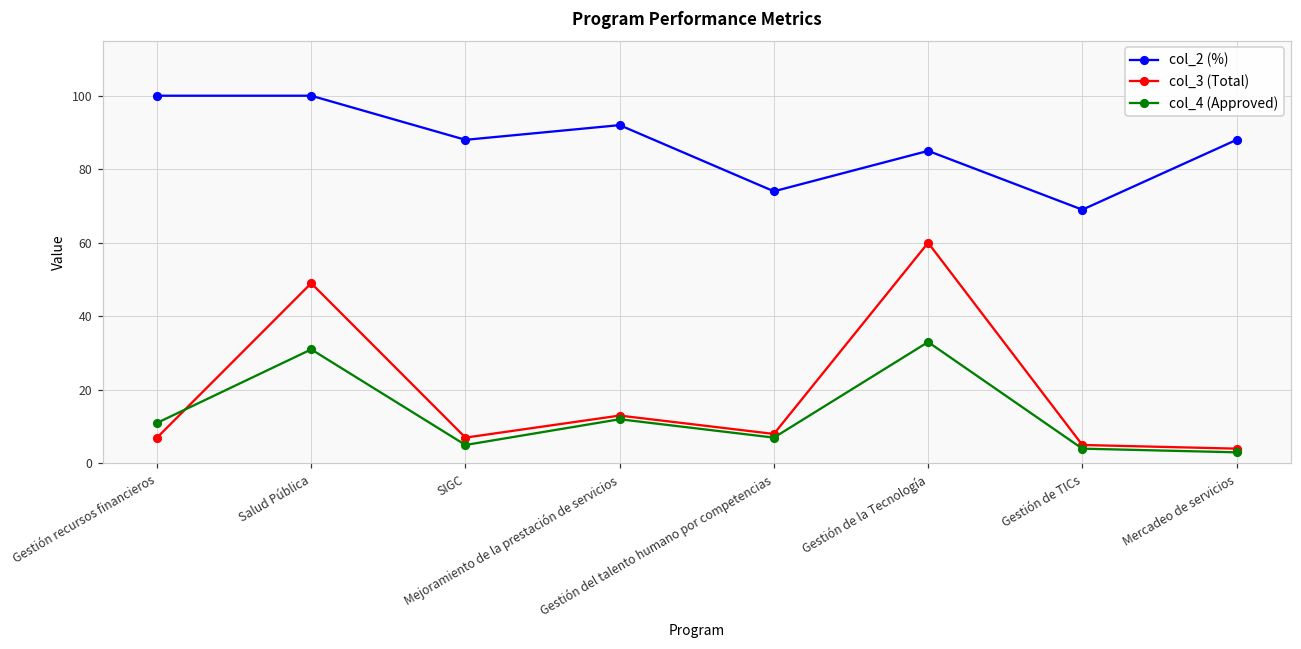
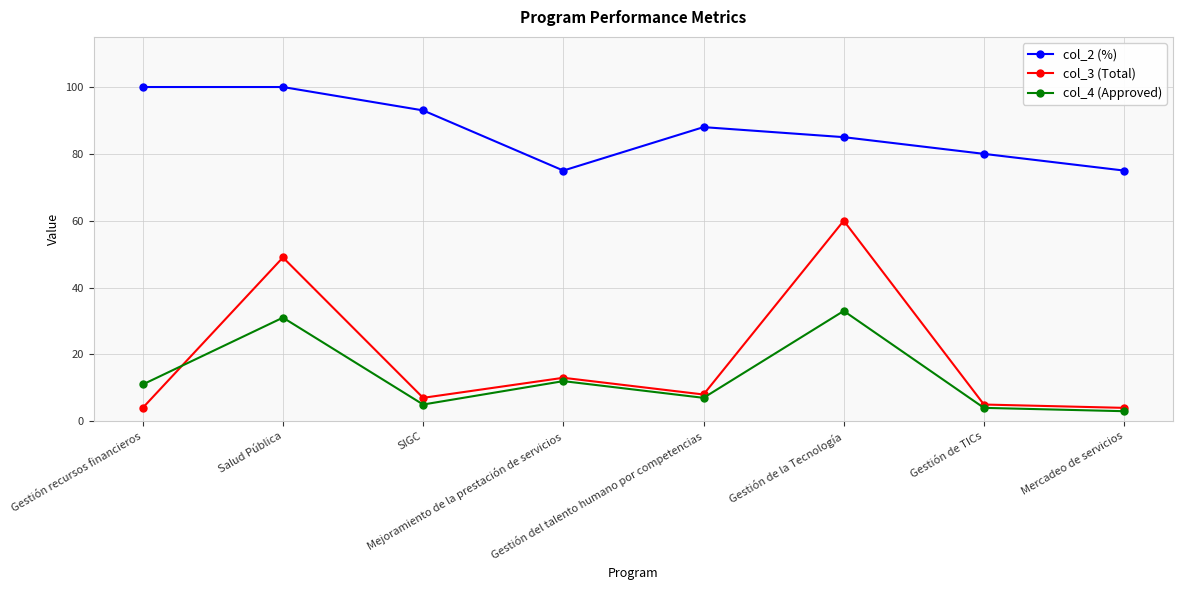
  {
    "col_2 (%)": {
      "Gestión recursos financieros": 100,
      "Salud Pública": 100,
-     "SIGC": 88,
-     "Mejoramiento de la prestación de servicios": 92,
-     "Gestión del talento humano por competencias": 74,
+     "SIGC": 93,
+     "Mejoramiento de la prestación de servicios": 75,
+     "Gestión del talento humano por competencias": 88,
      "Gestión de la Tecnología": 85,
-     "Gestión de TICs": 69,
-     "Mercadeo de servicios": 88
+     "Gestión de TICs": 80,
+     "Mercadeo de servicios": 75
    },
    "col_3 (Total)": {
-     "Gestión recursos financieros": 7,
+     "Gestión recursos financieros": 4,
      "Salud Pública": 49,
      "SIGC": 7,
      "Mejoramiento de la prestación de servicios": 13,
      "Gestión del talento humano por competencias": 8,
      "Gestión de la Tecnología": 60,
      "Gestión de TICs": 5,
      "Mercadeo de servicios": 4
    },
    "col_4 (Approved)": {
      "Gestión recursos financieros": 11,
      "Salud Pública": 31,
      "SIGC": 5,
      "Mejoramiento de la prestación de servicios": 12,
      "Gestión del talento humano por competencias": 7,
      "Gestión de la Tecnología": 33,
      "Gestión de TICs": 4,
      "Mercadeo de servicios": 3
    }
  }
